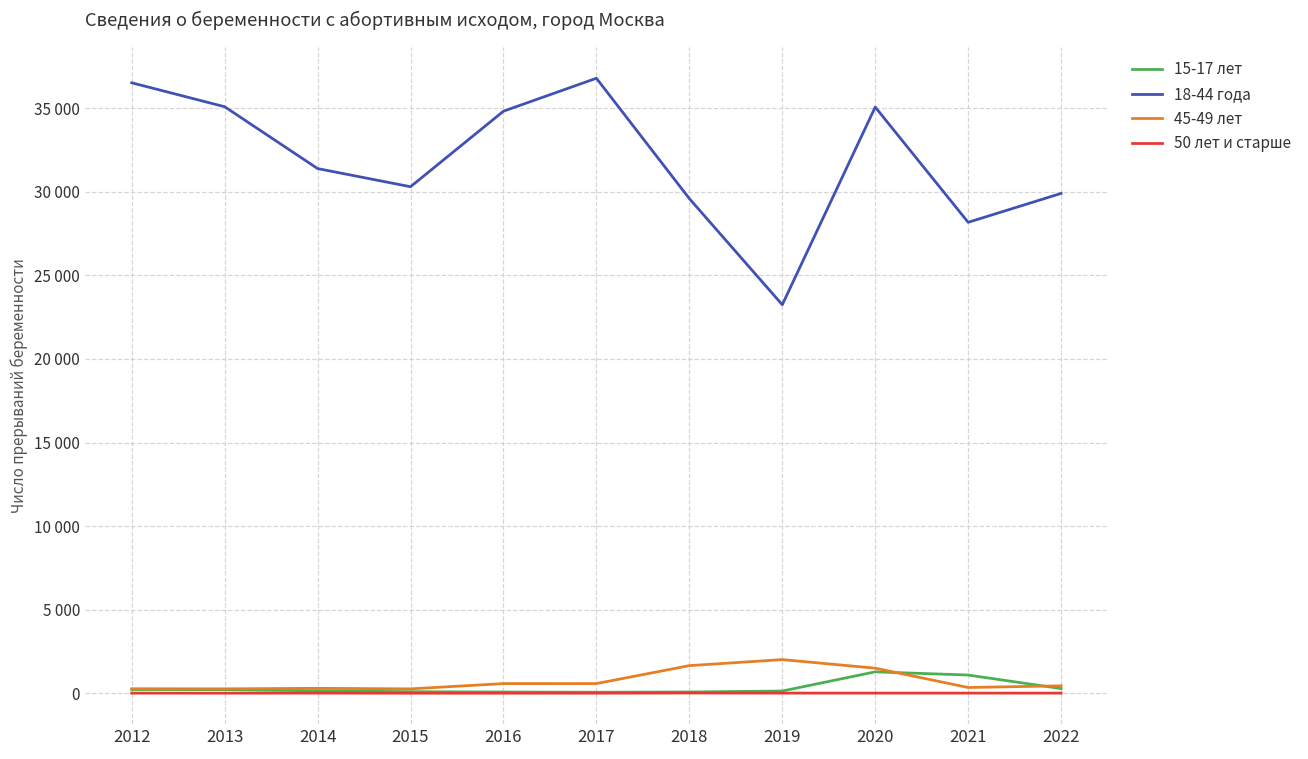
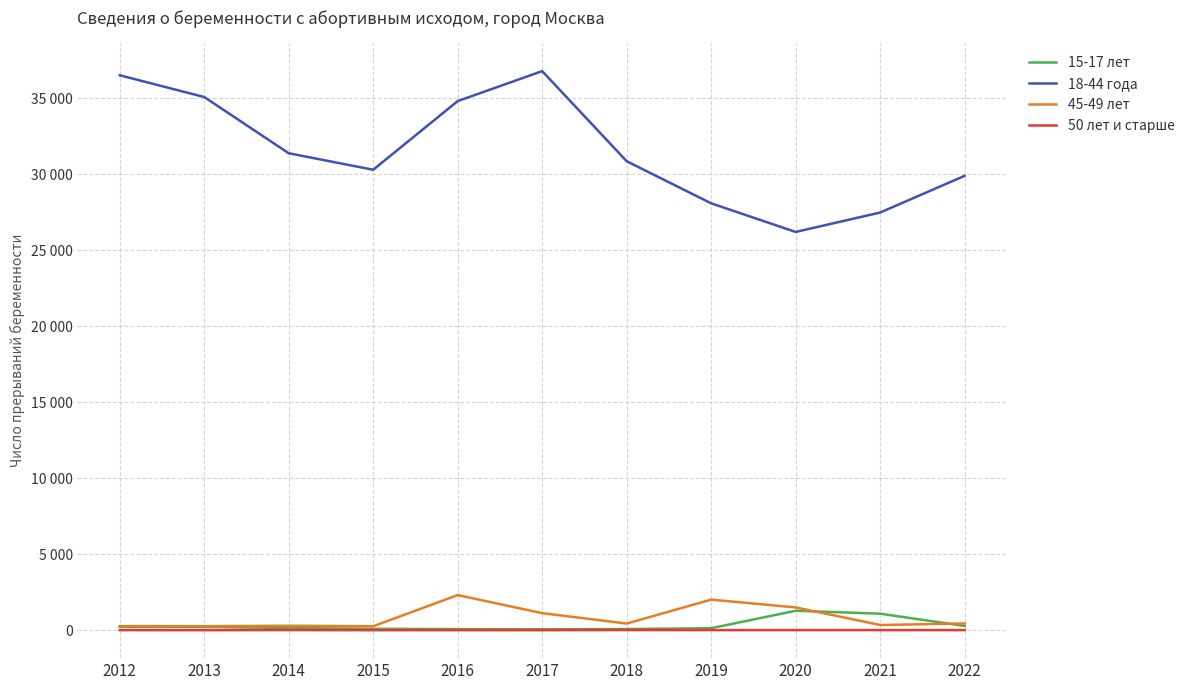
  {
    "15-17 лет": {
      "2020": 1300,
      "2021": 1100
    },
    "18-44 года": {
      "2012": 36500,
      "2013": 35100,
      "2014": 31400,
      "2015": 30300,
      "2016": 34800,
      "2017": 36800,
-     "2018": 29600,
-     "2019": 23200,
-     "2020": 35100,
-     "2021": 28200,
+     "2018": 30900,
+     "2019": 28100,
+     "2020": 26200,
+     "2021": 27500,
      "2022": 29900
    },
    "45-49 лет": {
      "2015": 300,
-     "2016": 600,
-     "2017": 600,
-     "2018": 1700,
+     "2016": 2300,
+     "2017": 1100,
+     "2018": 400,
      "2019": 2000,
      "2020": 1500,
      "2021": 400
    },
    "50 лет и старше": {
      "2012": 0,
      "2013": 0,
      "2020": 0,
      "2021": 0,
      "2022": 0
    }
  }
